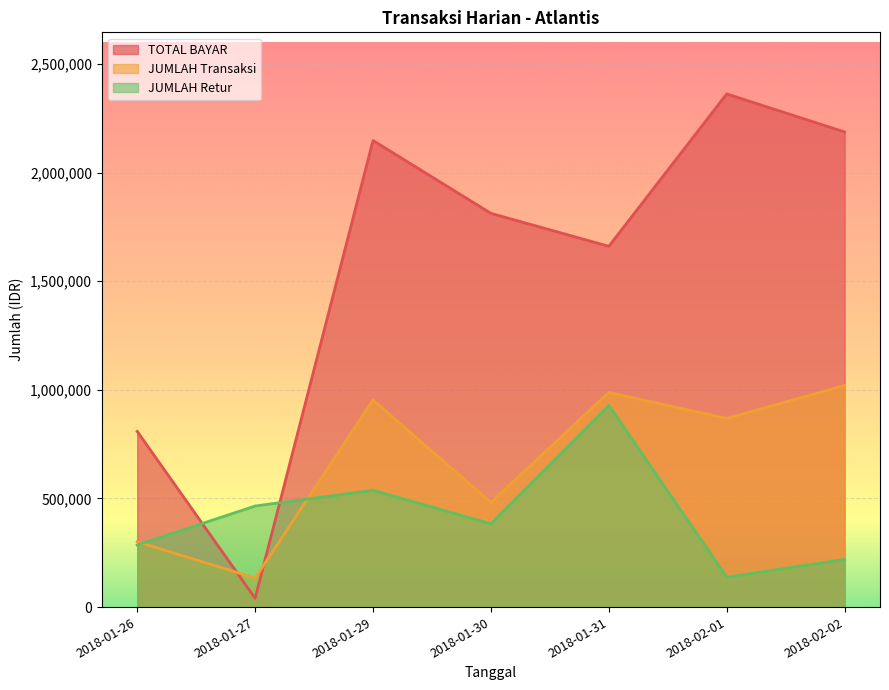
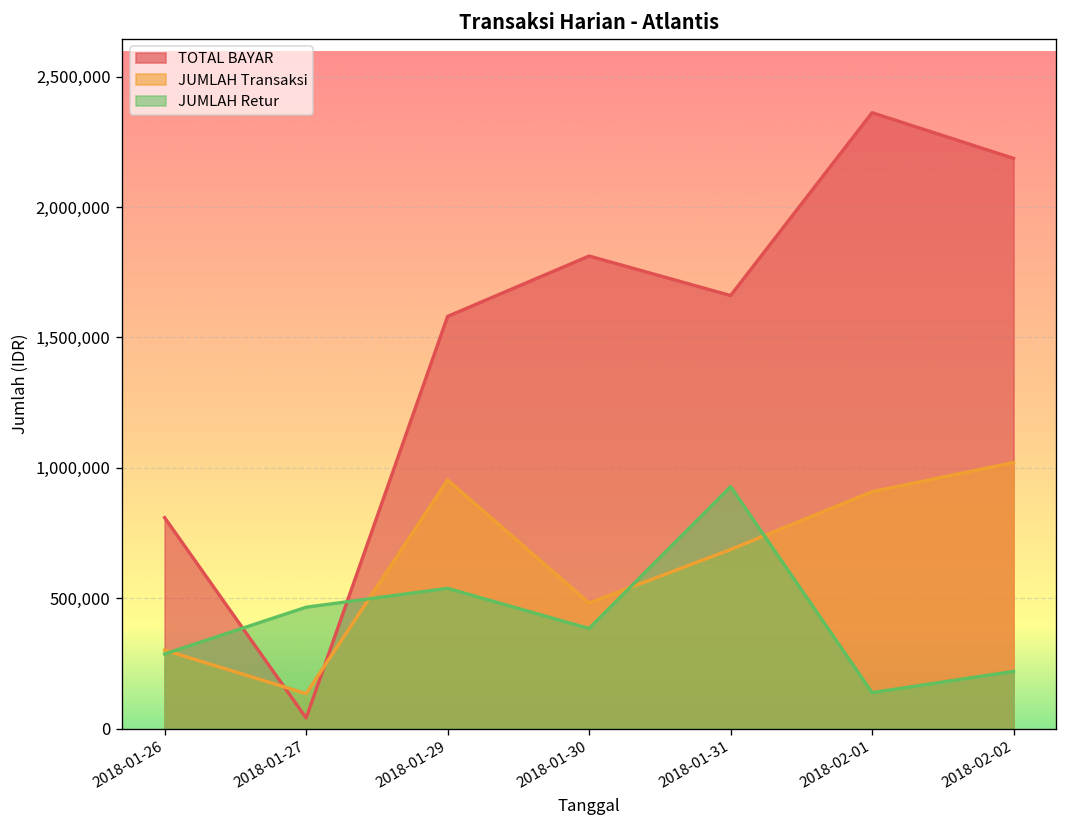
  {
    "TOTAL BAYAR": {
      "2018-01-26": "810,000",
      "2018-01-27": "40,000",
-     "2018-01-29": "2,150,000",
+     "2018-01-29": "1,580,000",
      "2018-01-30": "1,810,000",
      "2018-01-31": "1,660,000",
      "2018-02-01": "2,360,000",
      "2018-02-02": "2,190,000"
    },
    "JUMLAH Transaksi": {
      "2018-01-26": "300,000",
      "2018-01-27": "130,000",
      "2018-01-29": "950,000",
      "2018-01-30": "480,000",
-     "2018-01-31": "990,000",
-     "2018-02-01": "870,000",
+     "2018-01-31": "690,000",
+     "2018-02-01": "910,000",
      "2018-02-02": "1,020,000"
    },
    "JUMLAH Retur": {
      "2018-01-26": "290,000",
      "2018-01-27": "470,000",
      "2018-01-29": "540,000",
      "2018-01-30": "380,000",
      "2018-01-31": "930,000",
      "2018-02-01": "140,000",
      "2018-02-02": "220,000"
    }
  }
